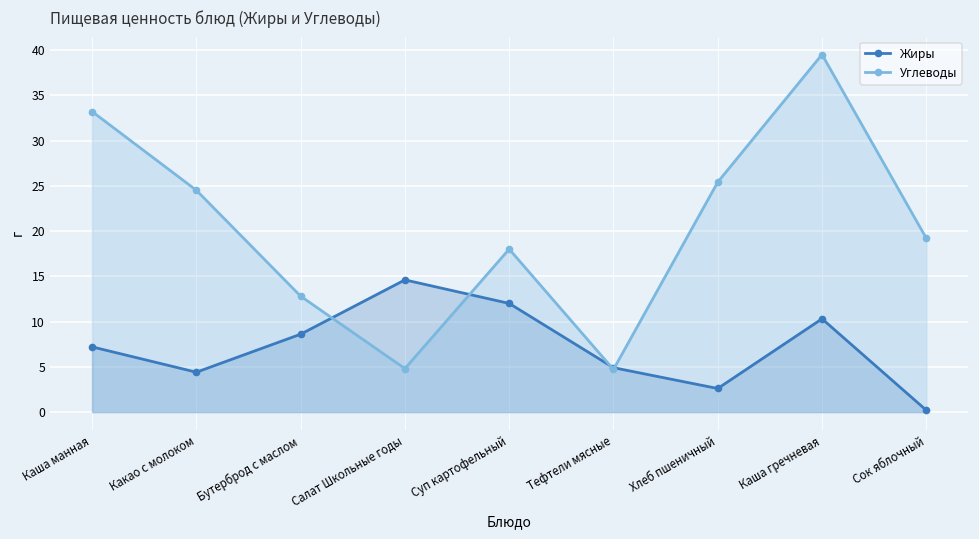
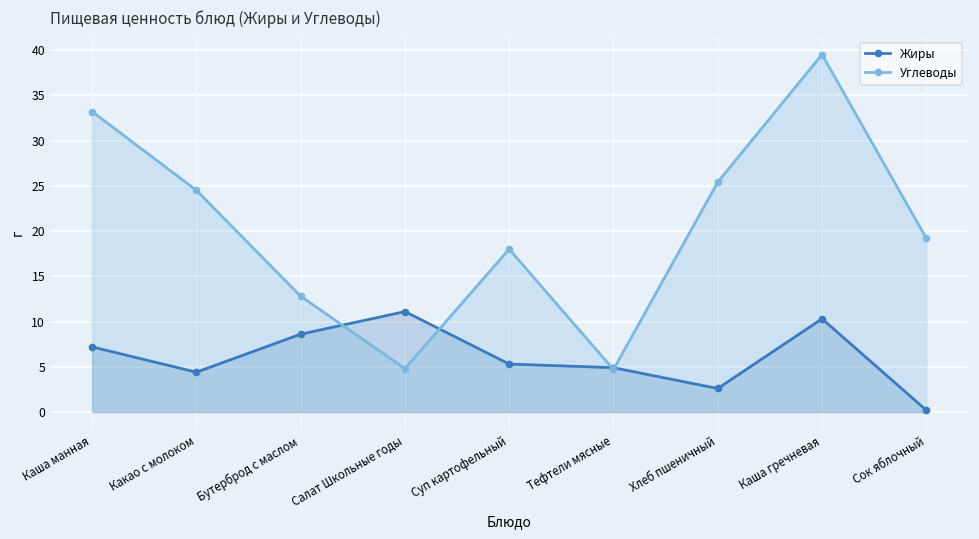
  {
    "Жиры": {
      "Каша манная": 7,
      "Какао с молоком": 4,
      "Бутерброд с маслом": 9,
-     "Салат Школьные годы": 15,
-     "Суп картофельный": 12,
+     "Салат Школьные годы": 11,
+     "Суп картофельный": 5,
      "Хлеб пшеничный": 3,
      "Каша гречневая": 10,
      "Сок яблочный": 0
    },
    "Углеводы": {
      "Каша манная": 33,
      "Какао с молоком": 25,
      "Бутерброд с маслом": 13,
      "Салат Школьные годы": 5,
      "Суп картофельный": 18,
      "Хлеб пшеничный": 25,
      "Каша гречневая": 40,
      "Сок яблочный": 19
    }
  }
